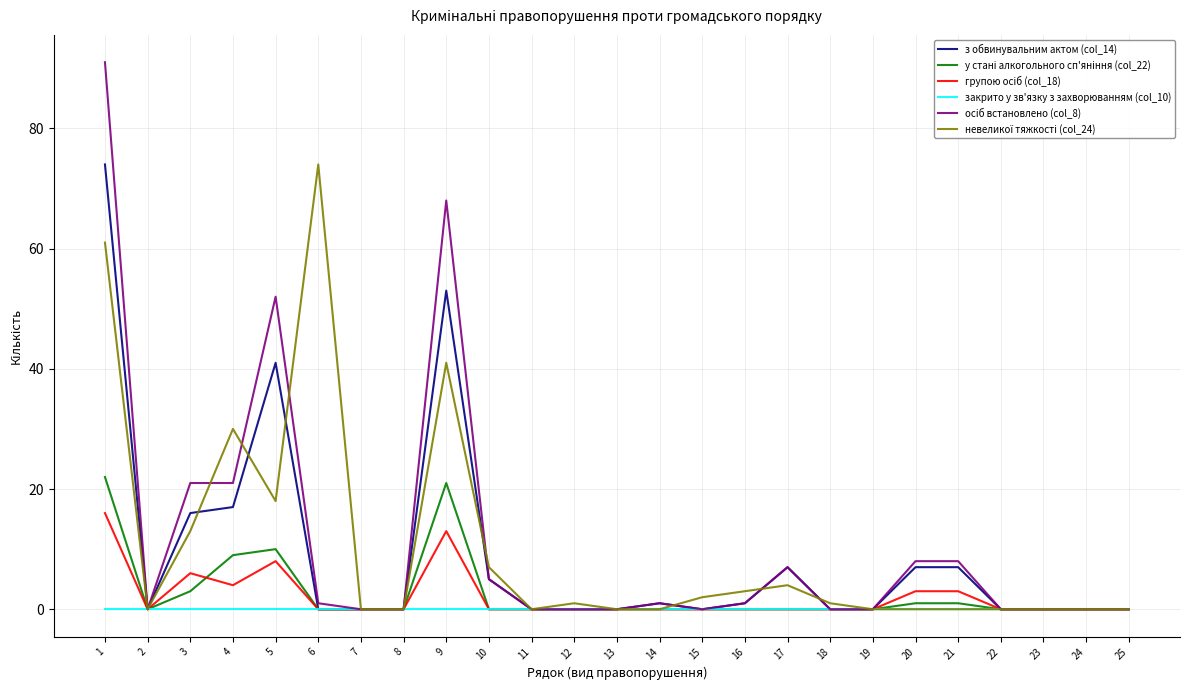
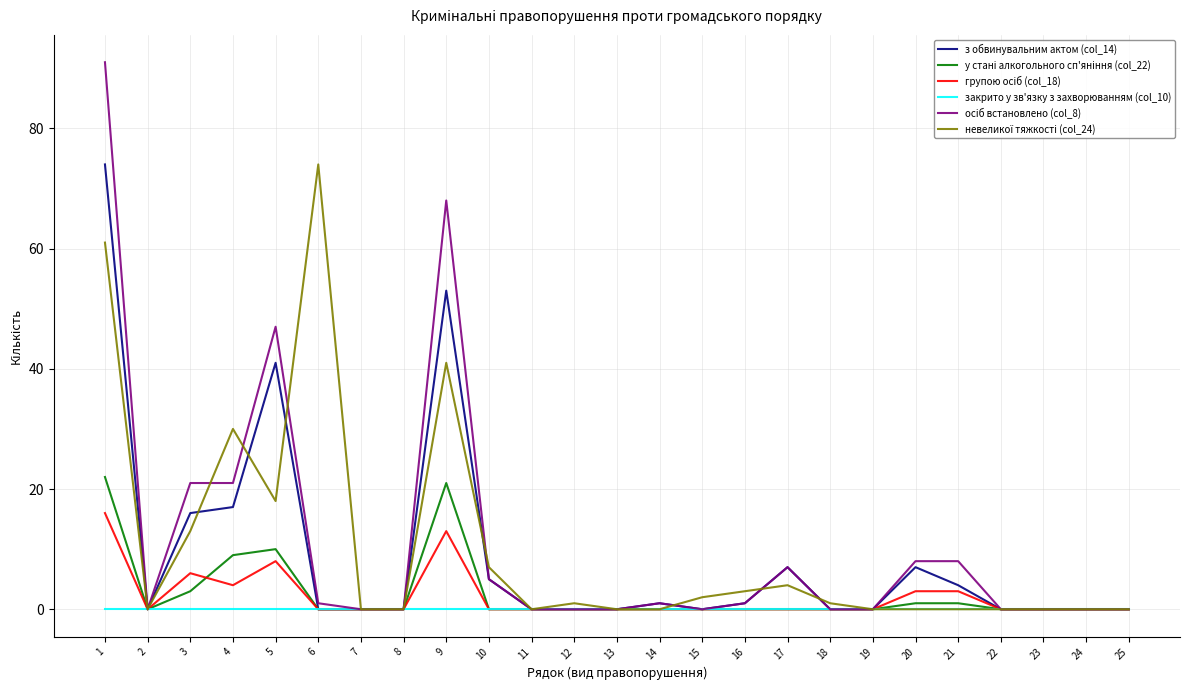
  {
    "з обвинувальним актом (col_14)": {
      "1": 74,
      "3": 16,
      "4": 17,
      "5": 41,
      "9": 53,
      "20": 7,
-     "21": 7
+     "21": 4
    },
    "у стані алкогольного сп'яніння (col_22)": {
      "1": 22,
      "3": 3,
      "4": 9,
      "5": 10,
      "9": 21,
      "20": 1,
      "21": 1
    },
    "групою осіб (col_18)": {
      "1": 16,
      "3": 6,
      "4": 4,
      "5": 8,
      "9": 13,
      "20": 3,
      "21": 3
    },
    "закрито у зв'язку з захворюванням (col_10)": {
      "1": 0,
      "3": 0,
      "4": 0,
      "5": 0,
      "9": 0
    },
    "осіб встановлено (col_8)": {
      "1": 91,
      "3": 21,
      "4": 21,
-     "5": 52,
+     "5": 47,
      "6": 1,
      "9": 68,
      "20": 8,
      "21": 8
    },
    "невеликої тяжкості (col_24)": {
      "1": 61,
      "3": 13,
      "4": 30,
      "5": 18,
      "6": 74,
      "9": 41,
      "10": 7,
      "12": 1,
      "15": 2,
      "16": 3,
      "17": 4,
      "18": 1
    }
  }
